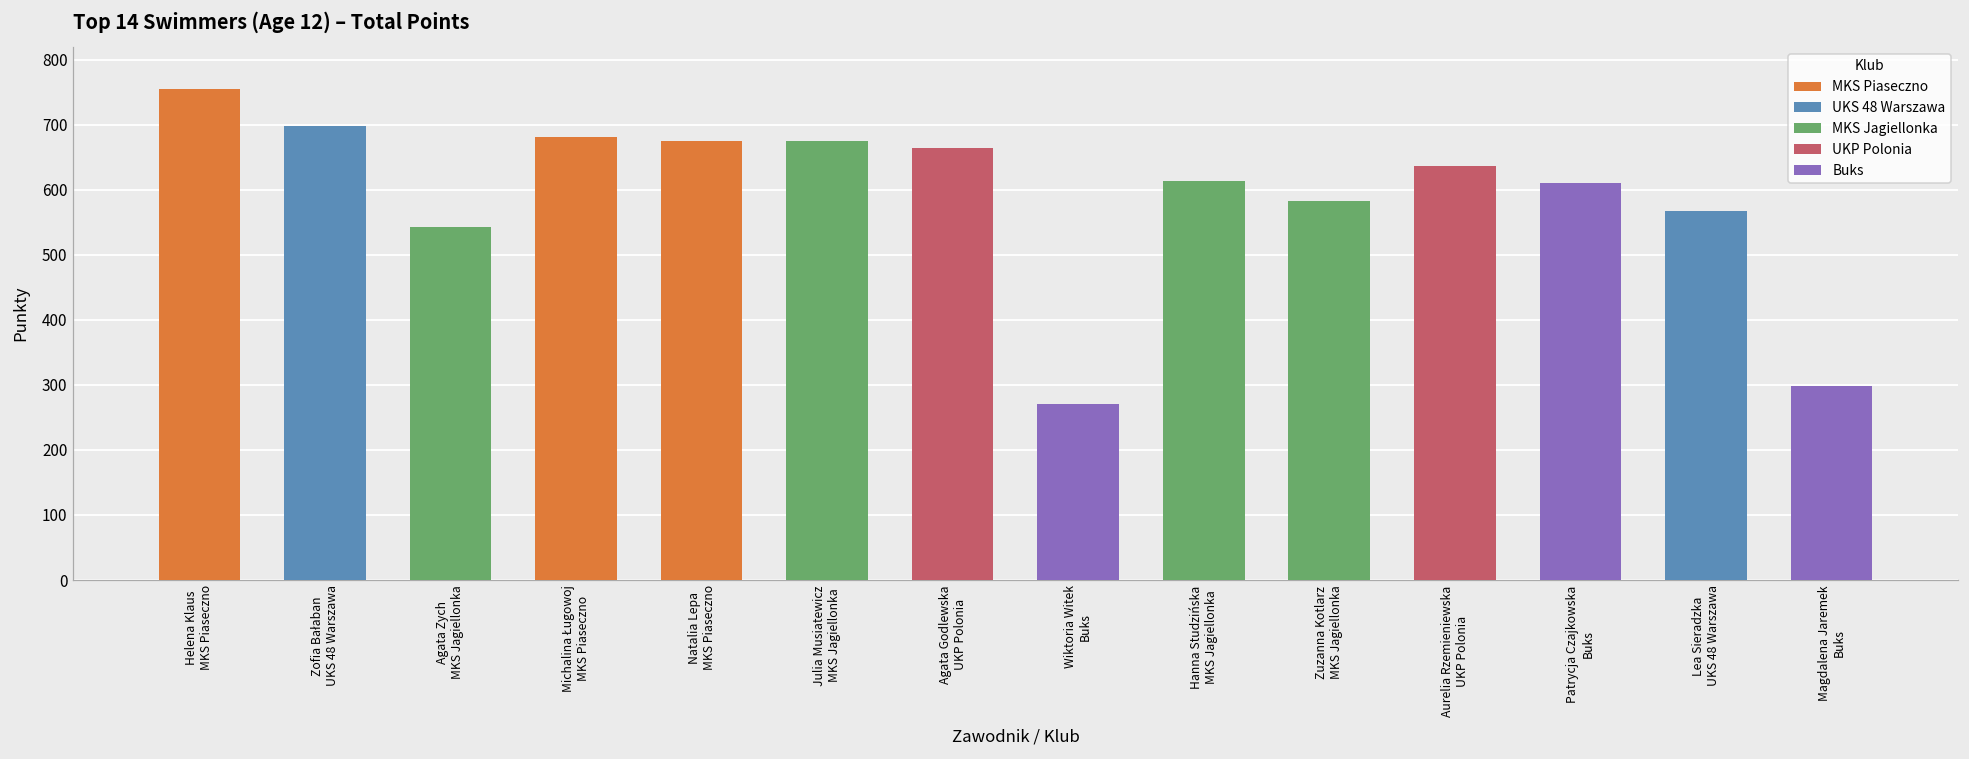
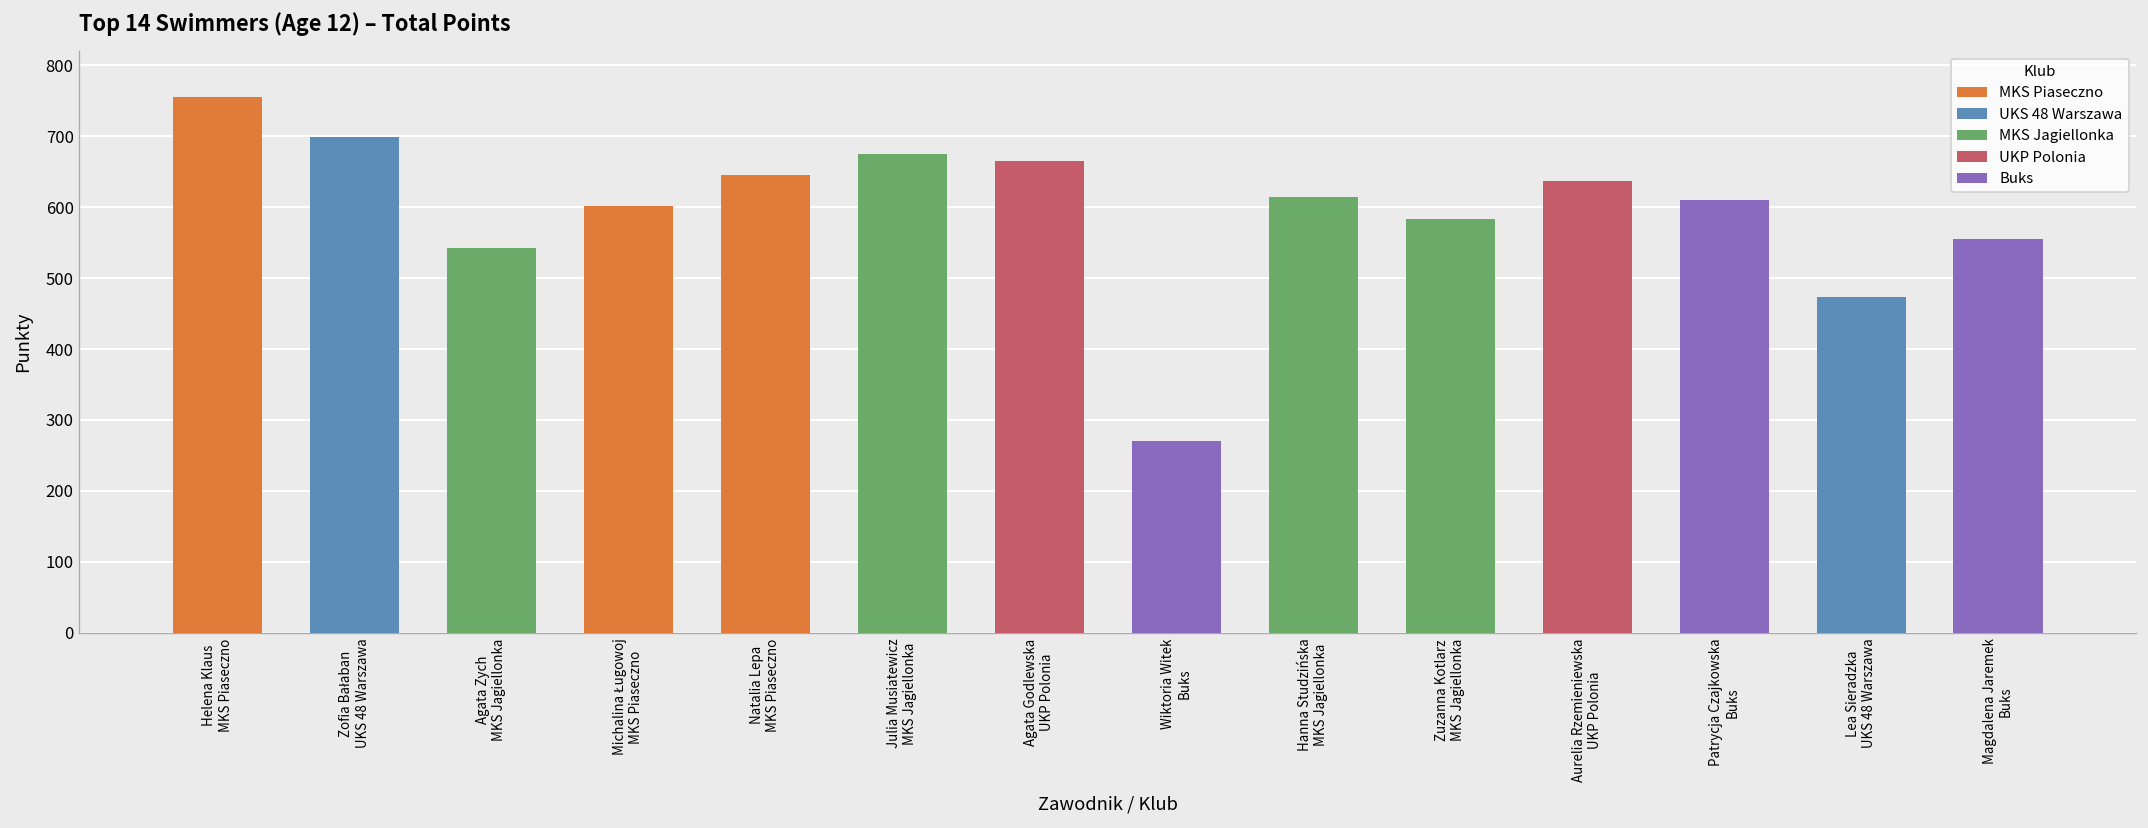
  {
    "Helena Klaus MKS Piaseczno": 760,
    "Zofia Bałaban UKS 48 Warszawa": 700,
    "Agata Zych MKS Jagiellonka": 540,
-   "Michalina Ługowoj MKS Piaseczno": 680,
-   "Natalia Lepa MKS Piaseczno": 680,
+   "Michalina Ługowoj MKS Piaseczno": 600,
+   "Natalia Lepa MKS Piaseczno": 650,
    "Julia Musiatewicz MKS Jagiellonka": 680,
    "Agata Godlewska UKP Polonia": 670,
    "Wiktoria Witek Buks": 270,
    "Hanna Studzińska MKS Jagiellonka": 610,
    "Zuzanna Kotlarz MKS Jagiellonka": 580,
    "Aurelia Rzemieniewska UKP Polonia": 640,
    "Patrycja Czajkowska Buks": 610,
-   "Lea Sieradzka UKS 48 Warszawa": 570,
-   "Magdalena Jaremek Buks": 300
+   "Lea Sieradzka UKS 48 Warszawa": 470,
+   "Magdalena Jaremek Buks": 560
  }
